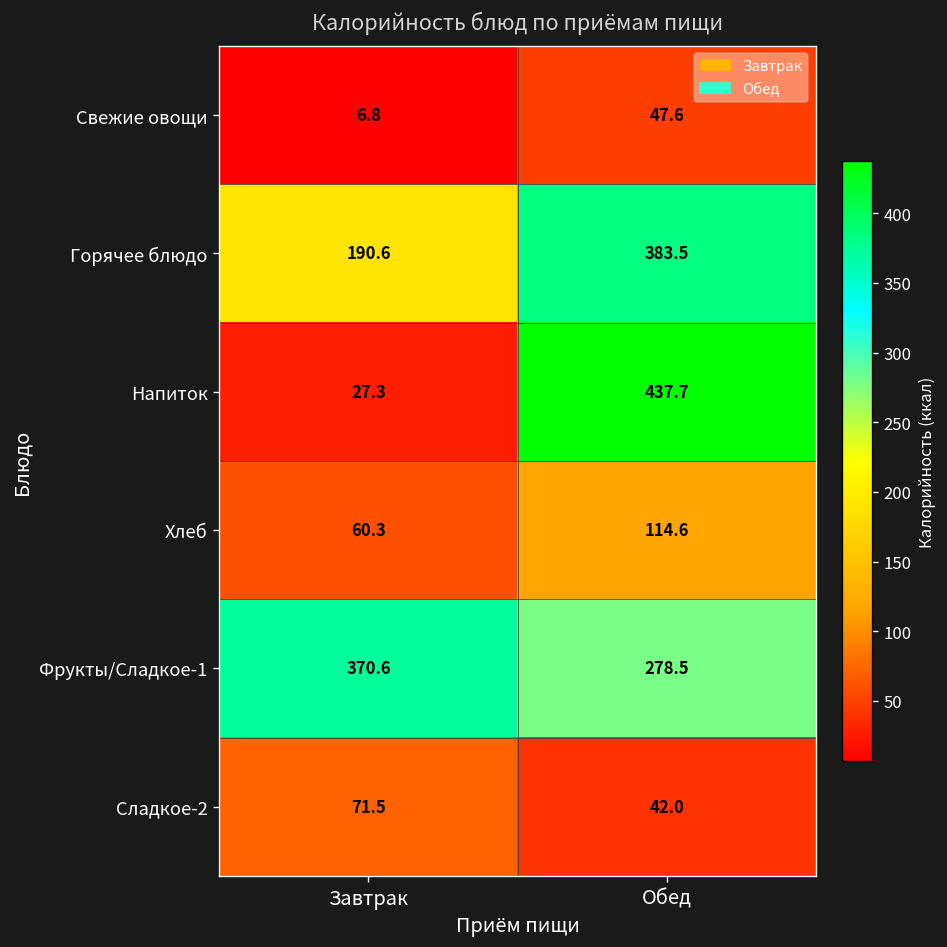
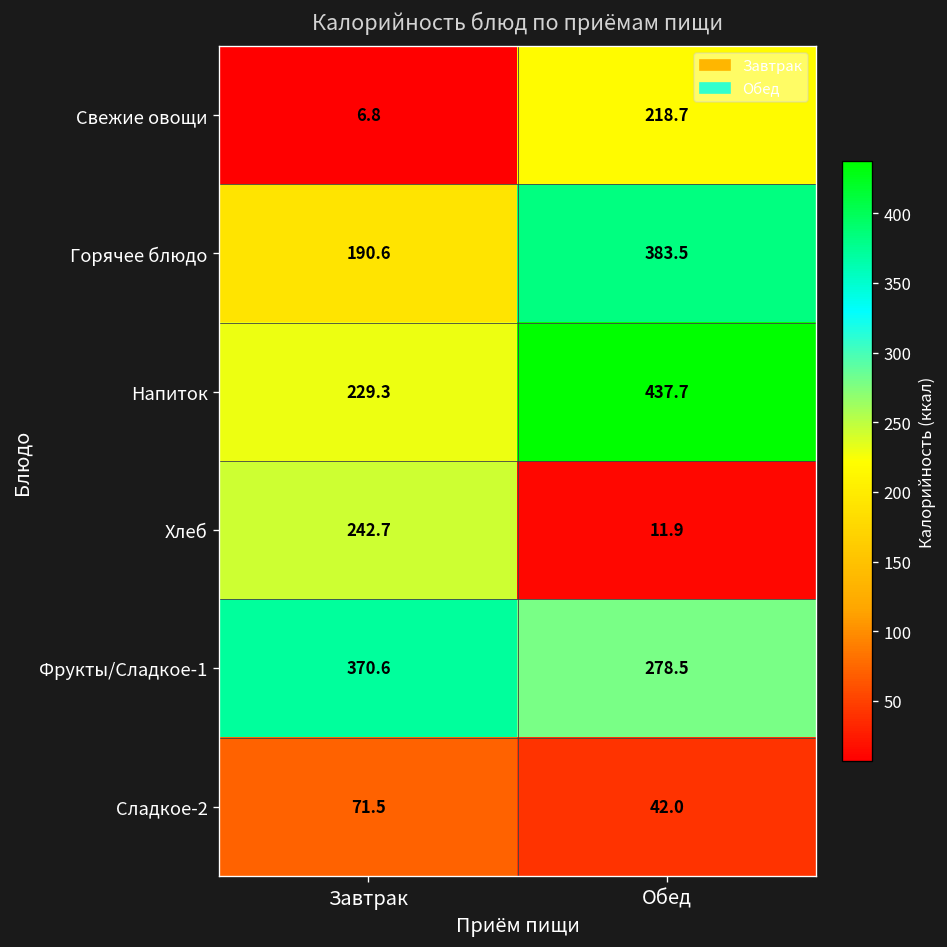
  {
    "Свежие овощи": {
      "Завтрак": 6.8,
-     "Обед": 47.6
+     "Обед": 218.7
    },
    "Горячее блюдо": {
      "Завтрак": 190.6,
      "Обед": 383.5
    },
    "Напиток": {
-     "Завтрак": 27.3,
+     "Завтрак": 229.3,
      "Обед": 437.7
    },
    "Хлеб": {
-     "Завтрак": 60.3,
-     "Обед": 114.6
+     "Завтрак": 242.7,
+     "Обед": 11.9
    },
    "Фрукты/Сладкое-1": {
      "Завтрак": 370.6,
      "Обед": 278.5
    },
    "Сладкое-2": {
      "Завтрак": 71.5,
      "Обед": 42.0
    }
  }
